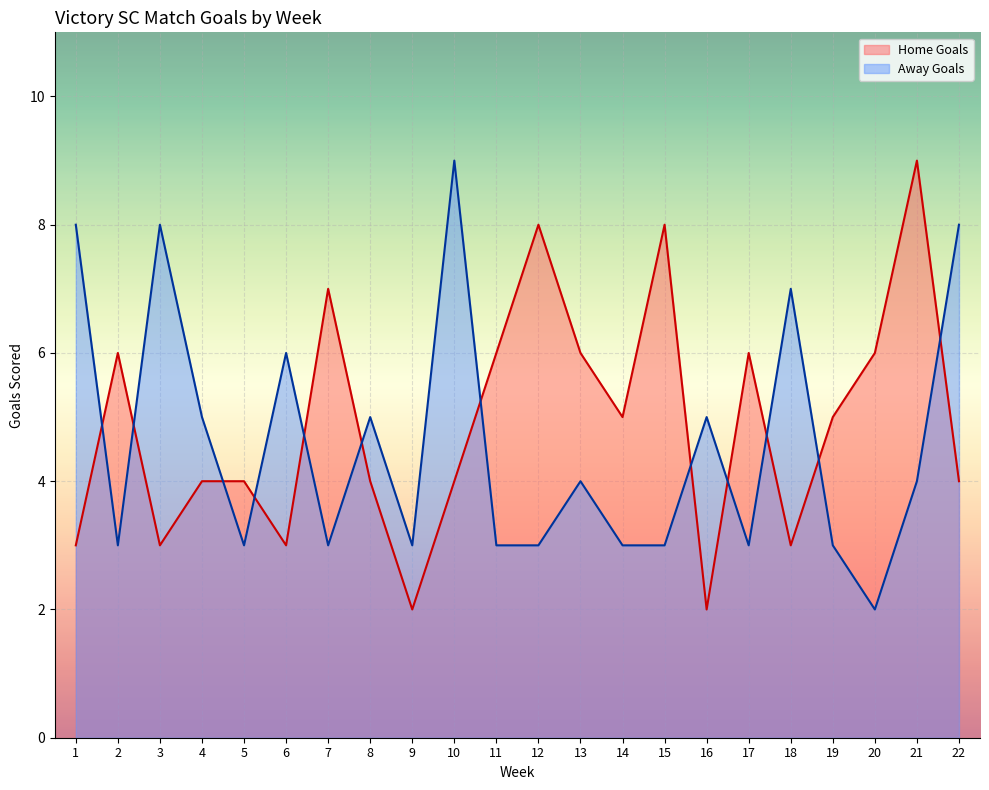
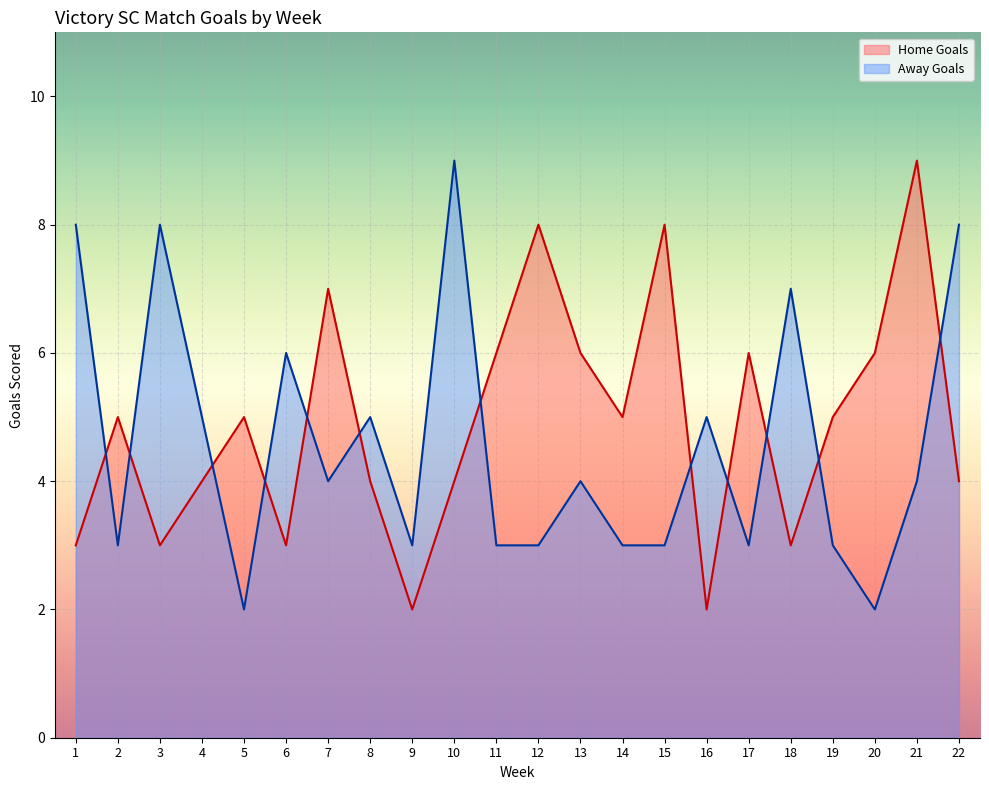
  {
    "Home Goals": {
      "1": 3,
-     "2": 6,
+     "2": 5,
      "3": 3,
      "4": 4,
-     "5": 4,
+     "5": 5,
      "6": 3,
      "7": 7,
      "8": 4,
      "9": 2,
      "10": 4,
      "11": 6,
      "12": 8,
      "13": 6,
      "14": 5,
      "15": 8,
      "16": 2,
      "17": 6,
      "18": 3,
      "19": 5,
      "20": 6,
      "21": 9,
      "22": 4
    },
    "Away Goals": {
      "1": 8,
      "2": 3,
      "3": 8,
      "4": 5,
-     "5": 3,
+     "5": 2,
      "6": 6,
-     "7": 3,
+     "7": 4,
      "8": 5,
      "9": 3,
      "10": 9,
      "11": 3,
      "12": 3,
      "13": 4,
      "14": 3,
      "15": 3,
      "16": 5,
      "17": 3,
      "18": 7,
      "19": 3,
      "20": 2,
      "21": 4,
      "22": 8
    }
  }
